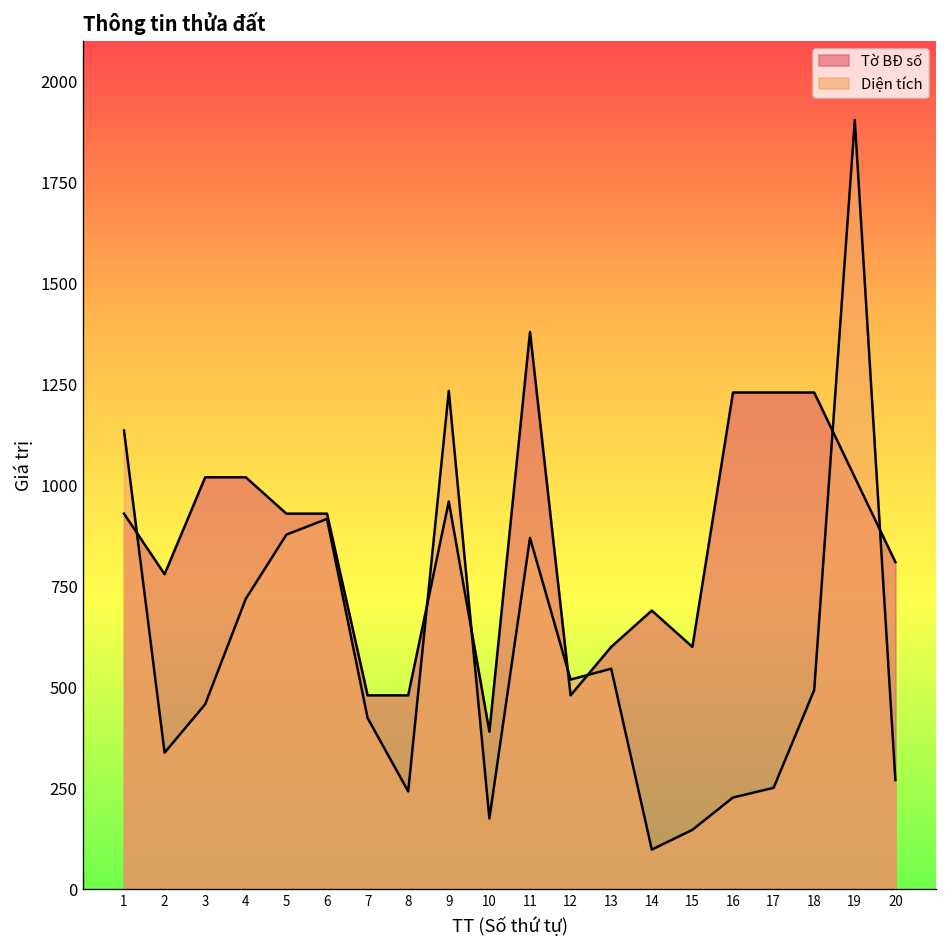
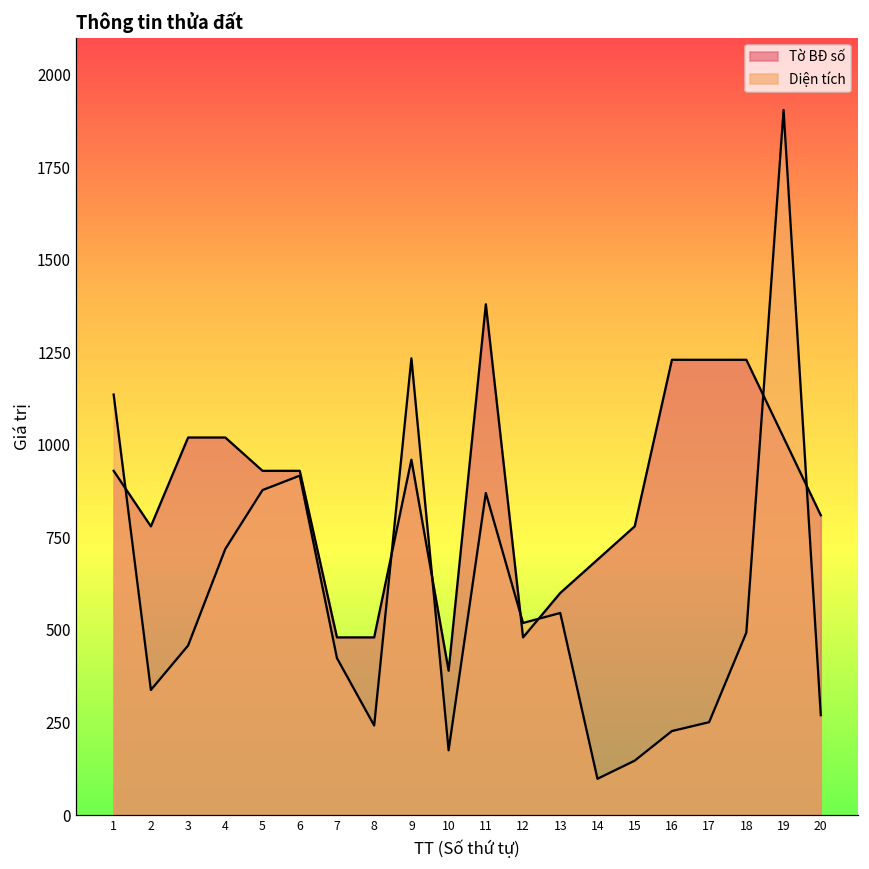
  {
    "Tờ BĐ số": {
      "1": 930,
      "2": 780,
      "3": 1020,
      "4": 1020,
      "5": 930,
      "6": 930,
      "7": 480,
      "8": 480,
      "9": 960,
      "10": 390,
      "11": 1380,
      "12": 480,
      "13": 600,
      "14": 690,
-     "15": 600,
+     "15": 780,
      "16": 1230,
      "17": 1230,
      "18": 1230,
      "19": 1020,
      "20": 810
    },
    "Diện tích": {
      "1": 1140,
      "2": 340,
      "3": 460,
      "4": 720,
      "5": 880,
      "6": 920,
      "7": 420,
      "8": 240,
      "9": 1230,
      "10": 180,
      "11": 870,
      "12": 520,
      "13": 550,
      "14": 100,
      "15": 150,
      "16": 230,
      "17": 250,
      "18": 490,
      "19": 1910,
      "20": 270
    }
  }
